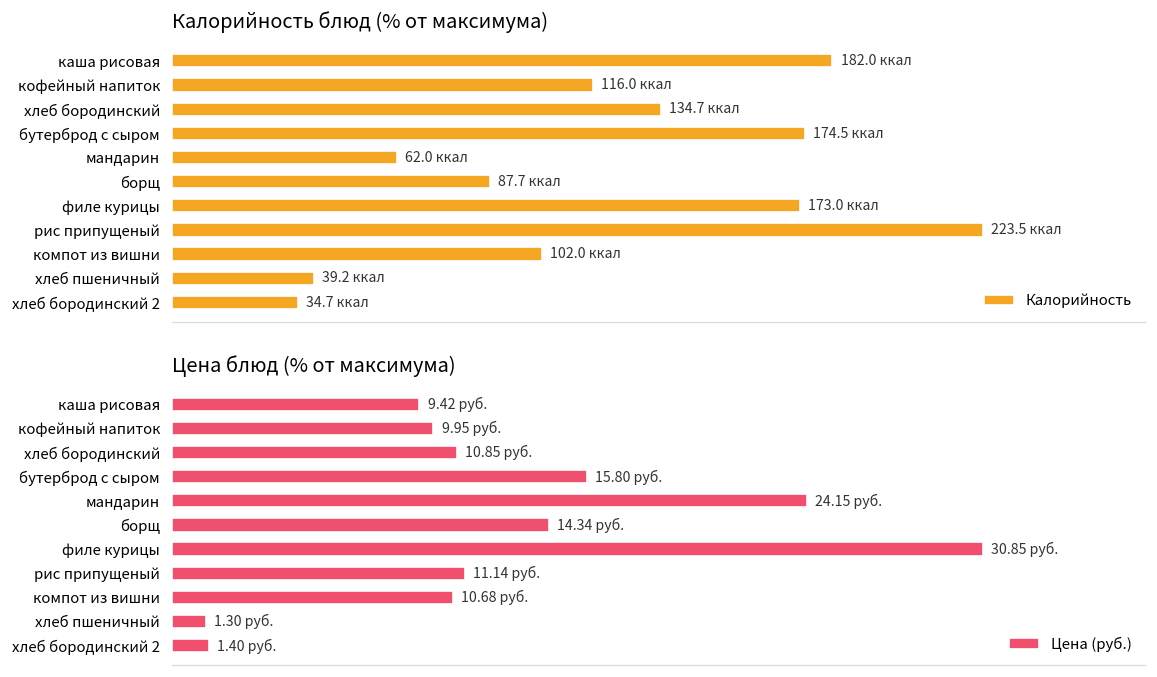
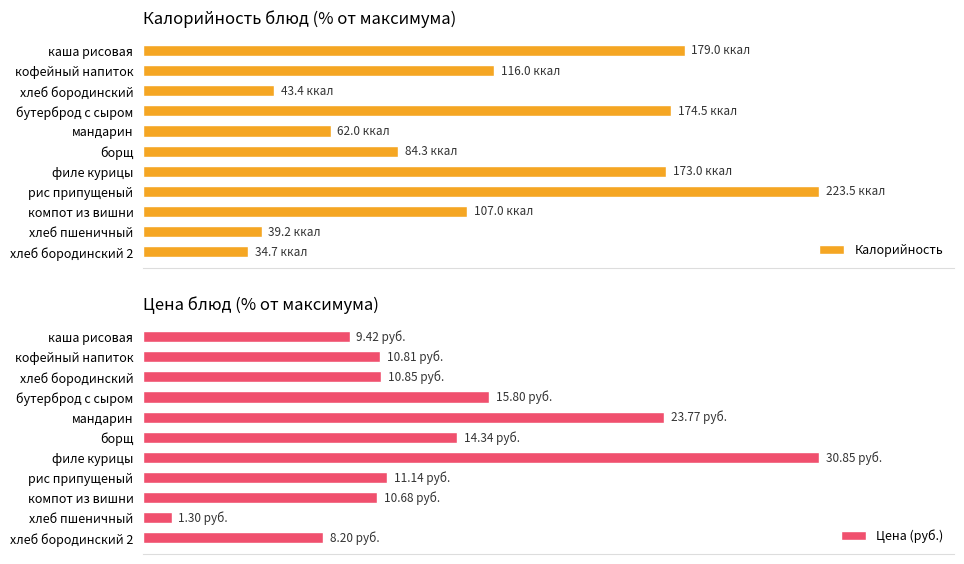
  {
    "Калорийность блюд (% от максимума)": {
-     "каша рисовая": 182.0,
-     "хлеб бородинский": 134.7,
-     "борщ": 87.7,
-     "компот из вишни": 102.0
+     "каша рисовая": 179.0,
+     "хлеб бородинский": 43.4,
+     "борщ": 84.3,
+     "компот из вишни": 107.0
    },
    "Цена блюд (% от максимума)": {
-     "кофейный напиток": 9.95,
-     "мандарин": 24.15,
-     "хлеб бородинский 2": 1.40
+     "кофейный напиток": 10.81,
+     "мандарин": 23.77,
+     "хлеб бородинский 2": 8.20
    }
  }
